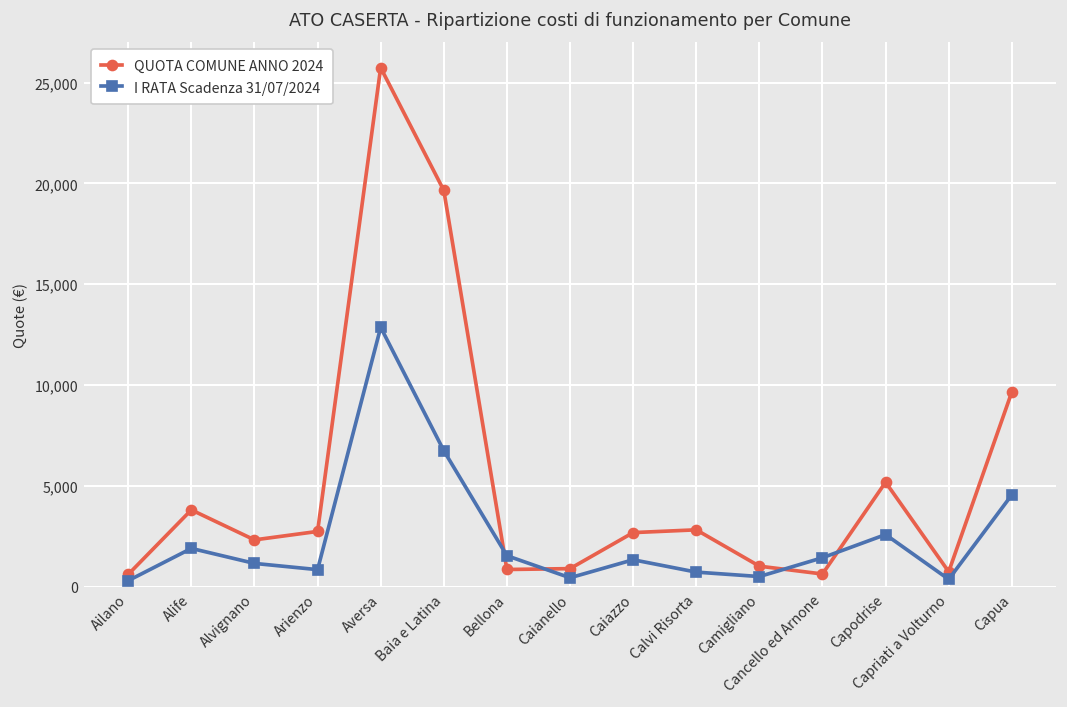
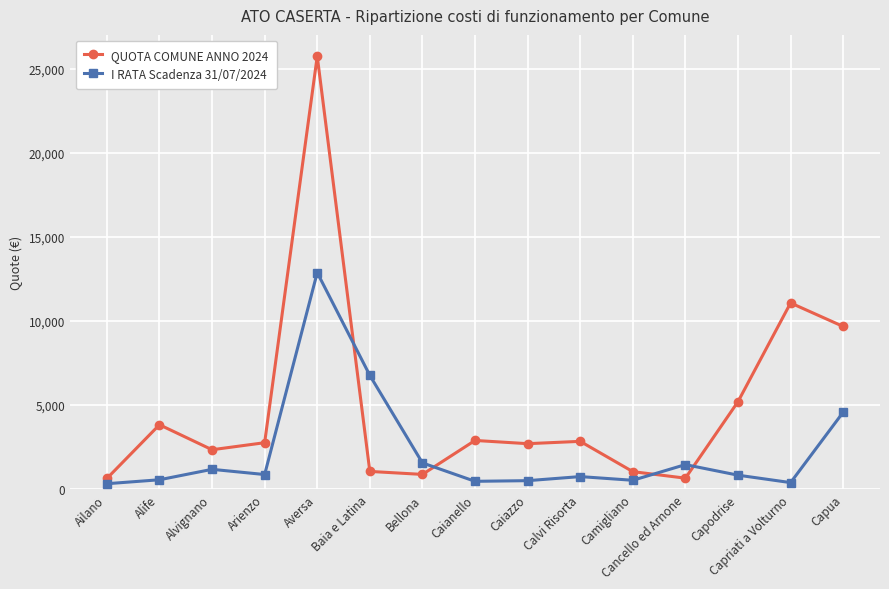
  {
    "QUOTA COMUNE ANNO 2024": {
      "Ailano": "600",
      "Alife": "3,800",
      "Alvignano": "2,300",
      "Arienzo": "2,800",
      "Aversa": "25,700",
-     "Baia e Latina": "19,700",
+     "Baia e Latina": "1,000",
      "Bellona": "900",
-     "Caianello": "900",
+     "Caianello": "2,900",
      "Caiazzo": "2,700",
      "Calvi Risorta": "2,800",
      "Camigliano": "1,000",
      "Cancello ed Arnone": "600",
      "Capodrise": "5,200",
-     "Capriati a Volturno": "800",
+     "Capriati a Volturno": "11,100",
      "Capua": "9,700"
    },
    "I RATA Scadenza 31/07/2024": {
      "Ailano": "300",
-     "Alife": "1,900",
+     "Alife": "500",
      "Alvignano": "1,200",
      "Arienzo": "900",
      "Aversa": "12,900",
      "Baia e Latina": "6,800",
      "Bellona": "1,500",
      "Caianello": "500",
-     "Caiazzo": "1,300",
+     "Caiazzo": "500",
      "Calvi Risorta": "700",
      "Camigliano": "500",
      "Cancello ed Arnone": "1,400",
-     "Capodrise": "2,600",
+     "Capodrise": "800",
      "Capriati a Volturno": "400",
      "Capua": "4,600"
    }
  }
